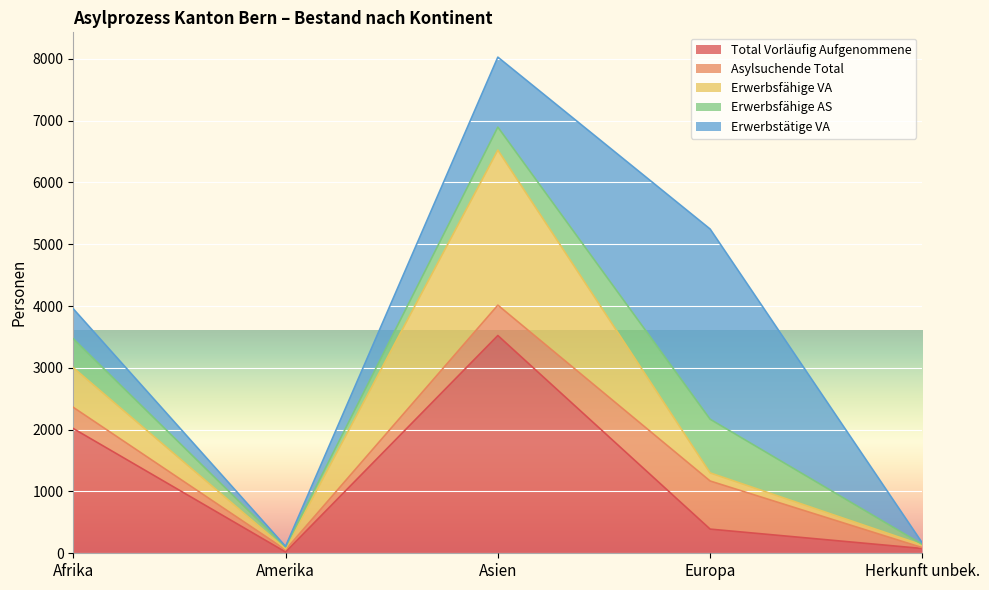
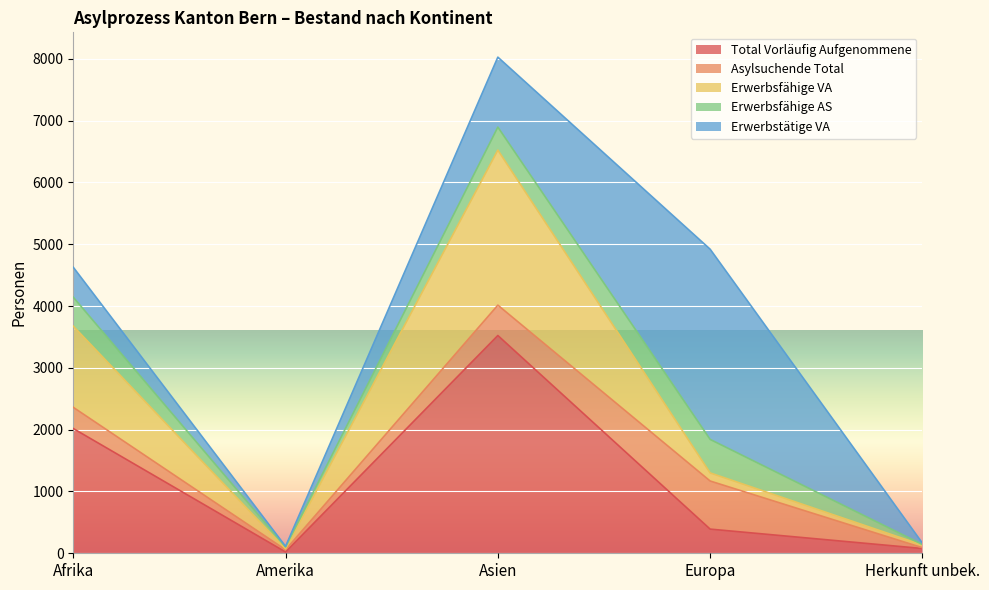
  {
    "Erwerbsfähige VA": {
-     "Afrika": 600,
+     "Afrika": 1300,
      "Asien": 2500,
      "Europa": 100
    },
    "Erwerbsfähige AS": {
      "Afrika": 500,
      "Asien": 400,
-     "Europa": 900
+     "Europa": 500
    },
    "Erwerbstätige VA": {
      "Afrika": 500,
      "Asien": 1100,
      "Europa": 3100
    }
  }
